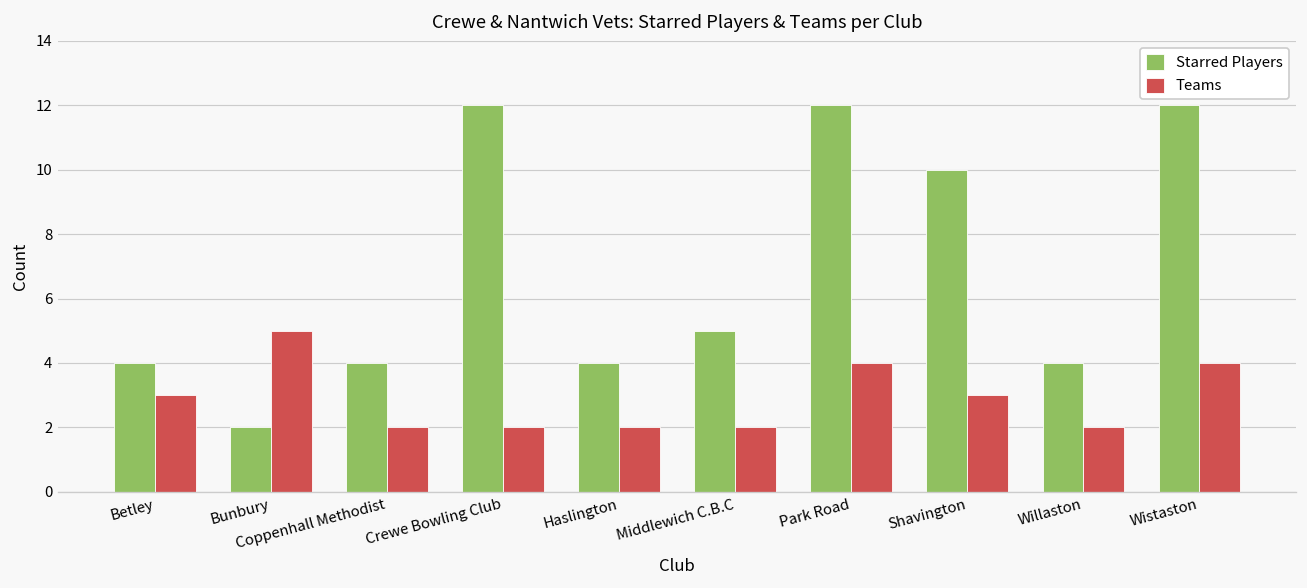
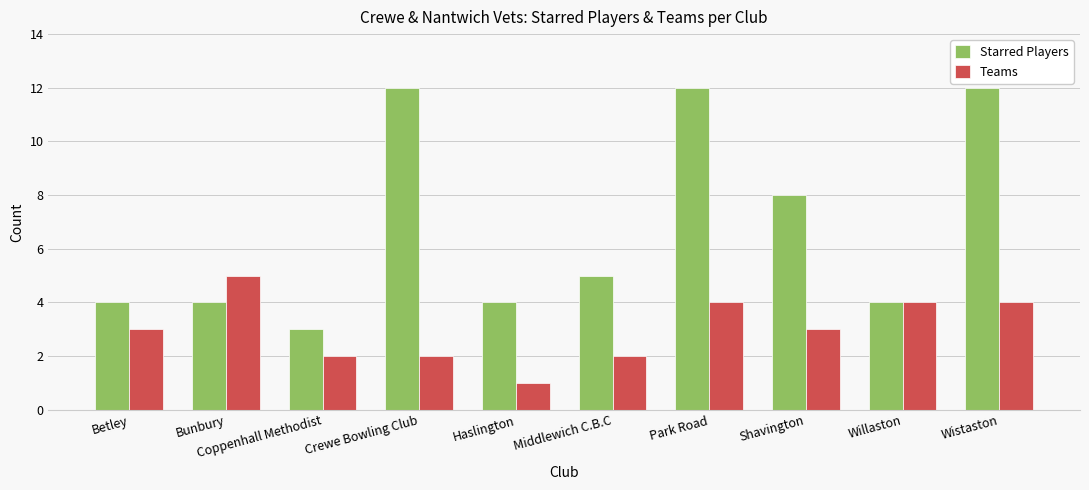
  {
    "Starred Players": {
      "Betley": 4,
-     "Bunbury": 2,
-     "Coppenhall Methodist": 4,
+     "Bunbury": 4,
+     "Coppenhall Methodist": 3,
      "Crewe Bowling Club": 12,
      "Haslington": 4,
      "Middlewich C.B.C": 5,
      "Park Road": 12,
-     "Shavington": 10,
+     "Shavington": 8,
      "Willaston": 4,
      "Wistaston": 12
    },
    "Teams": {
      "Betley": 3,
      "Bunbury": 5,
      "Coppenhall Methodist": 2,
      "Crewe Bowling Club": 2,
-     "Haslington": 2,
+     "Haslington": 1,
      "Middlewich C.B.C": 2,
      "Park Road": 4,
      "Shavington": 3,
-     "Willaston": 2,
+     "Willaston": 4,
      "Wistaston": 4
    }
  }
